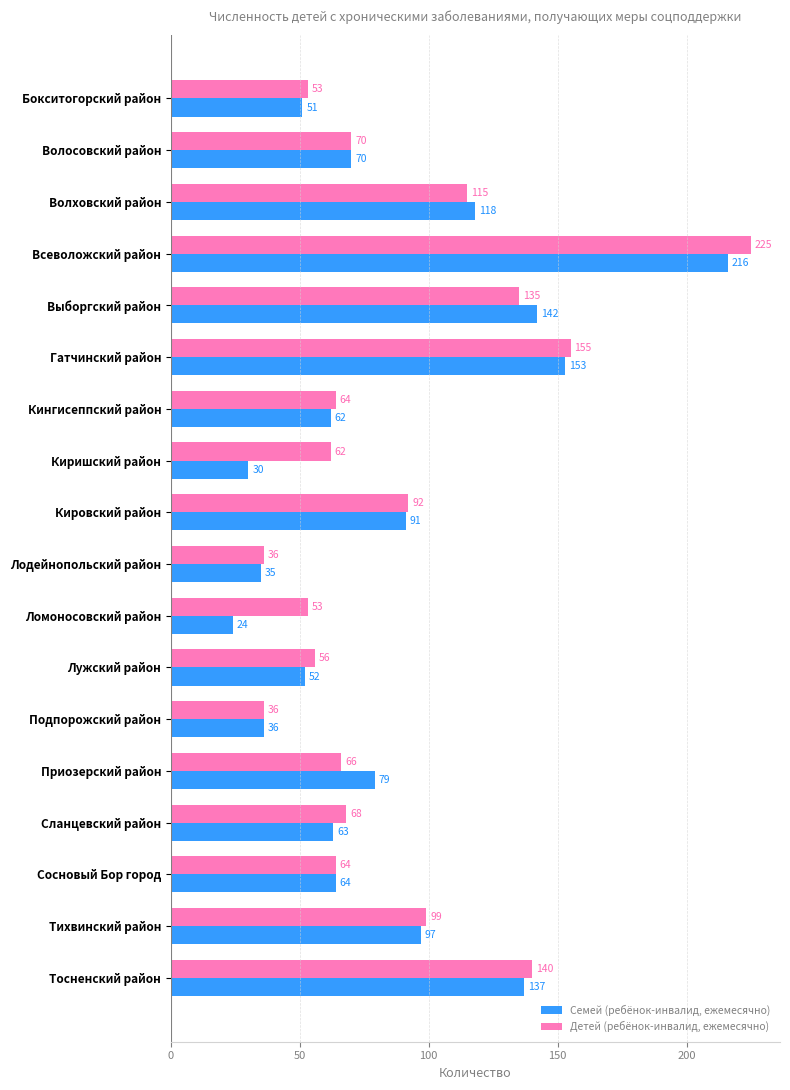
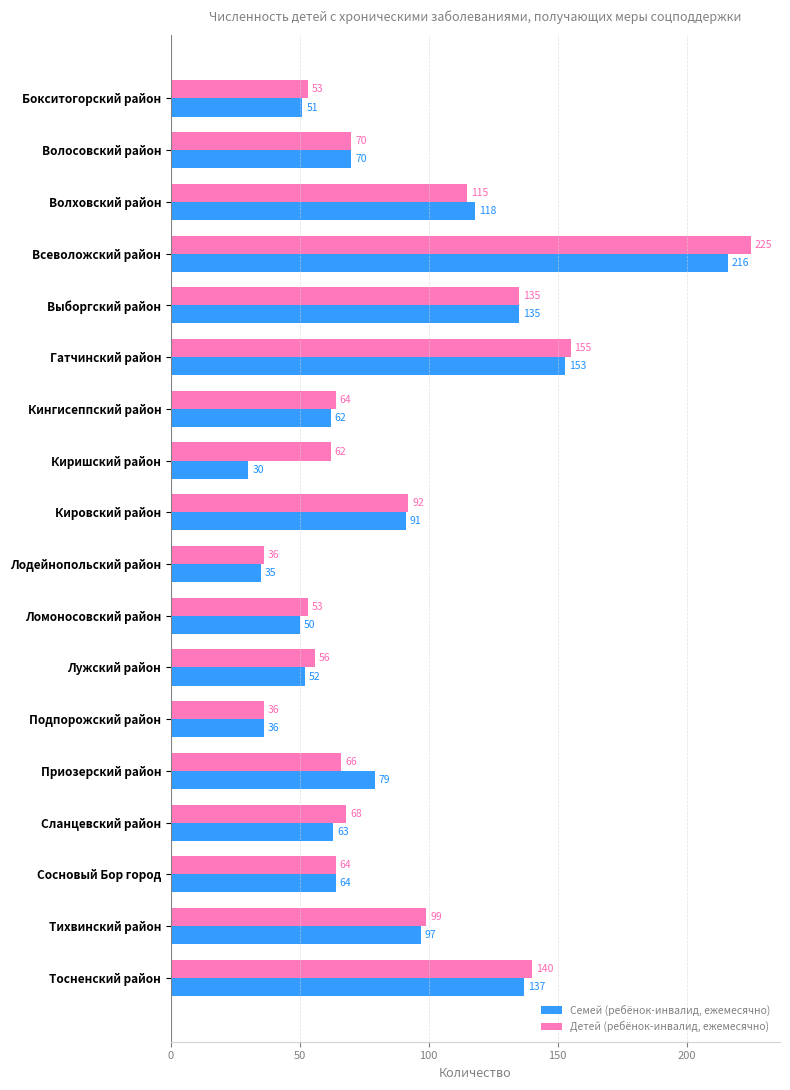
  {
    "Семей (ребёнок-инвалид, ежемесячно)": {
      "Бокситогорский район": 51,
      "Волосовский район": 70,
      "Волховский район": 118,
      "Всеволожский район": 216,
-     "Выборгский район": 142,
+     "Выборгский район": 135,
      "Гатчинский район": 153,
      "Кингисеппский район": 62,
      "Киришский район": 30,
      "Кировский район": 91,
      "Лодейнопольский район": 35,
-     "Ломоносовский район": 24,
+     "Ломоносовский район": 50,
      "Лужский район": 52,
      "Подпорожский район": 36,
      "Приозерский район": 79,
      "Сланцевский район": 63,
      "Сосновый Бор город": 64,
      "Тихвинский район": 97,
      "Тосненский район": 137
    },
    "Детей (ребёнок-инвалид, ежемесячно)": {
      "Бокситогорский район": 53,
      "Волосовский район": 70,
      "Волховский район": 115,
      "Всеволожский район": 225,
      "Выборгский район": 135,
      "Гатчинский район": 155,
      "Кингисеппский район": 64,
      "Киришский район": 62,
      "Кировский район": 92,
      "Лодейнопольский район": 36,
      "Ломоносовский район": 53,
      "Лужский район": 56,
      "Подпорожский район": 36,
      "Приозерский район": 66,
      "Сланцевский район": 68,
      "Сосновый Бор город": 64,
      "Тихвинский район": 99,
      "Тосненский район": 140
    }
  }
